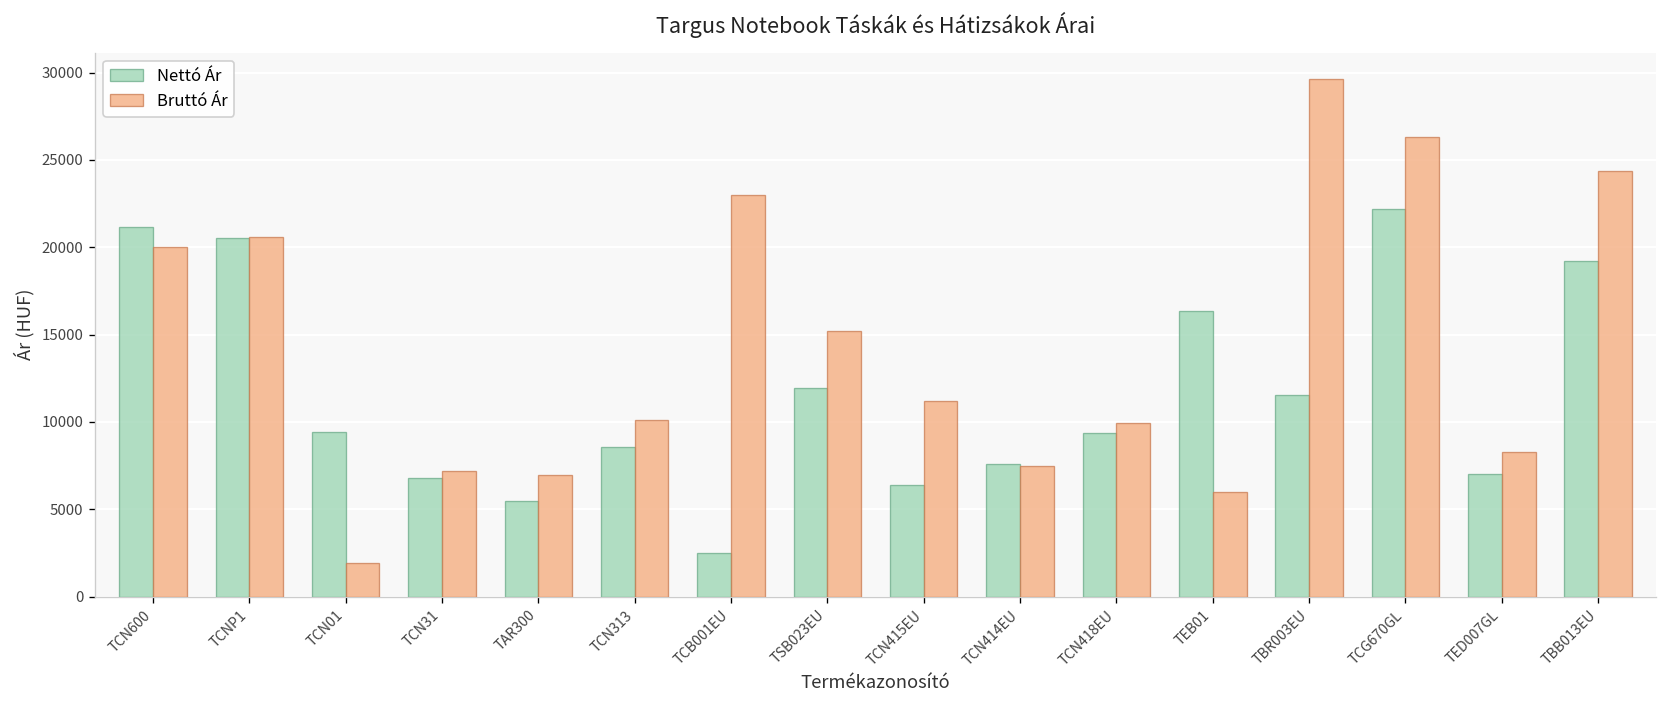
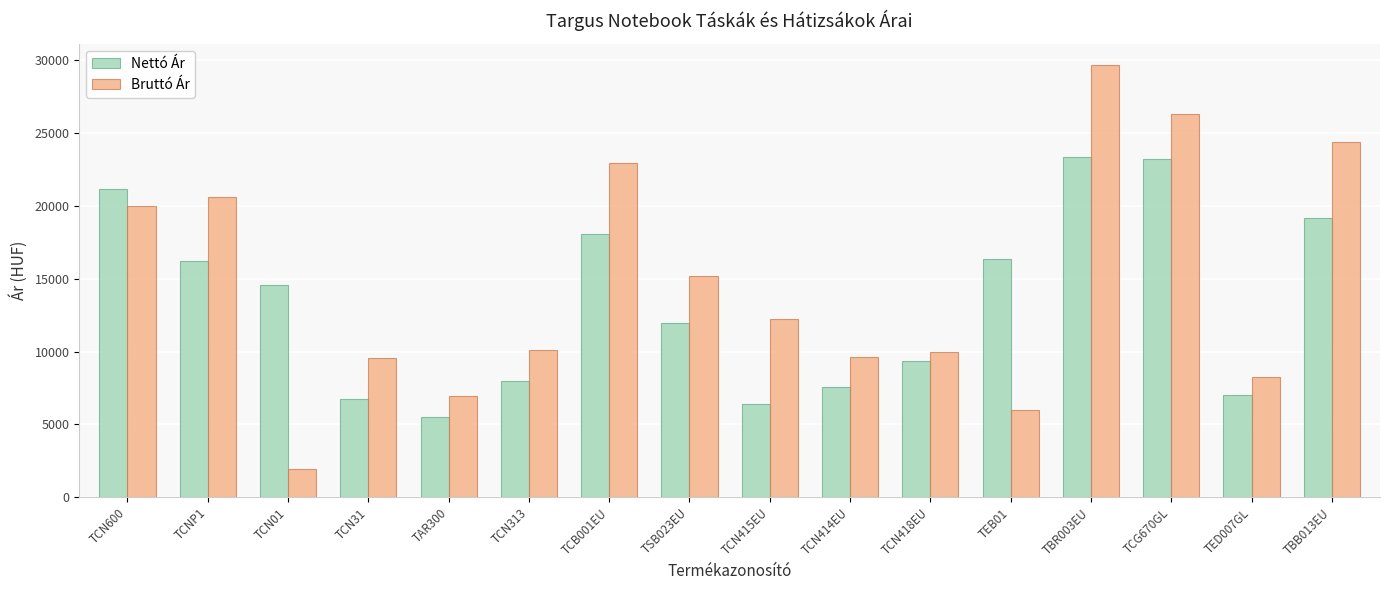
  {
    "Nettó Ár": {
      "TCN600": 21100,
-     "TCNP1": 20500,
-     "TCN01": 9500,
+     "TCNP1": 16200,
+     "TCN01": 14600,
      "TCN31": 6800,
      "TAR300": 5500,
-     "TCN313": 8600,
-     "TCB001EU": 2500,
+     "TCN313": 8000,
+     "TCB001EU": 18100,
      "TSB023EU": 12000,
      "TCN415EU": 6400,
      "TCN414EU": 7600,
      "TCN418EU": 9300,
      "TEB01": 16300,
-     "TBR003EU": 11500,
-     "TCG670GL": 22200,
+     "TBR003EU": 23400,
+     "TCG670GL": 23200,
      "TED007GL": 7000,
      "TBB013EU": 19200
    },
    "Bruttó Ár": {
      "TCN600": 20000,
      "TCNP1": 20600,
      "TCN01": 1900,
-     "TCN31": 7200,
+     "TCN31": 9600,
      "TAR300": 7000,
      "TCN313": 10100,
      "TCB001EU": 23000,
      "TSB023EU": 15200,
-     "TCN415EU": 11200,
-     "TCN414EU": 7500,
+     "TCN415EU": 12300,
+     "TCN414EU": 9600,
      "TCN418EU": 10000,
      "TEB01": 6000,
      "TBR003EU": 29700,
      "TCG670GL": 26300,
      "TED007GL": 8300,
      "TBB013EU": 24400
    }
  }
